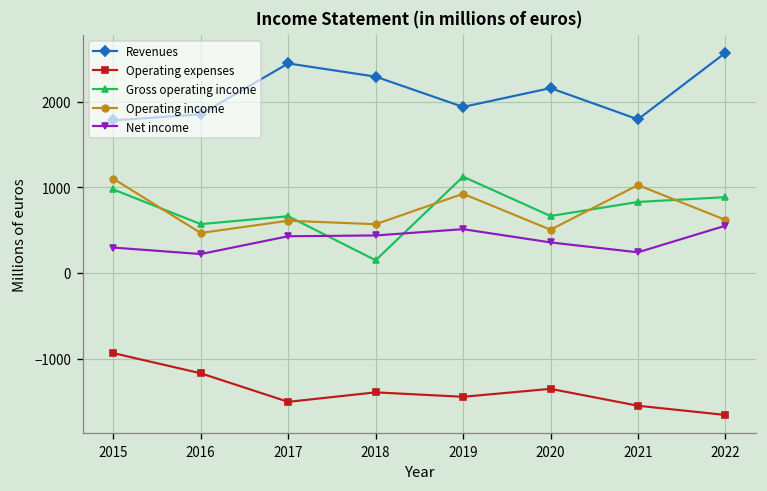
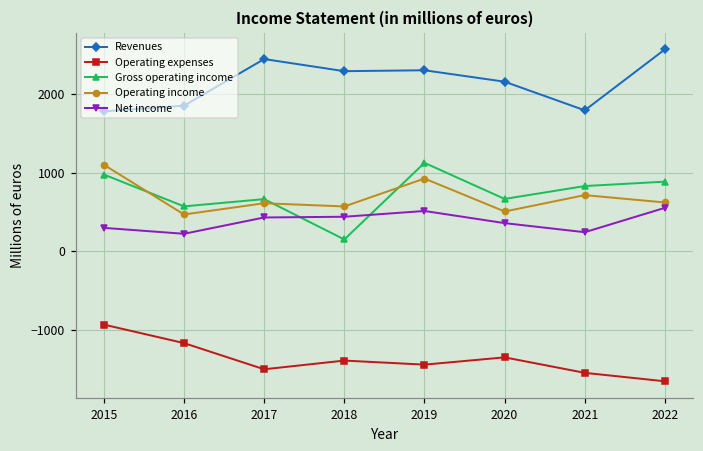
  {
    "Revenues": {
      "2017": 2400,
      "2018": 2300,
-     "2019": 1900,
+     "2019": 2300,
      "2020": 2200,
      "2021": 1800,
      "2022": 2600
    },
    "Operating expenses": {
      "2015": -900,
      "2016": -1200,
      "2017": -1500,
      "2018": -1400,
      "2019": -1400,
      "2020": -1400,
      "2021": -1600,
      "2022": -1700
    },
    "Gross operating income": {
      "2015": 1000,
      "2016": 600,
      "2017": 700,
      "2018": 100,
      "2019": 1100,
      "2020": 700,
      "2021": 800,
      "2022": 900
    },
    "Operating income": {
      "2015": 1100,
      "2016": 500,
      "2017": 600,
      "2018": 600,
      "2019": 900,
      "2020": 500,
-     "2021": 1000,
+     "2021": 700,
      "2022": 600
    },
    "Net income": {
      "2015": 300,
      "2016": 200,
      "2017": 400,
      "2018": 400,
      "2019": 500,
      "2020": 400,
      "2021": 200,
      "2022": 600
    }
  }
